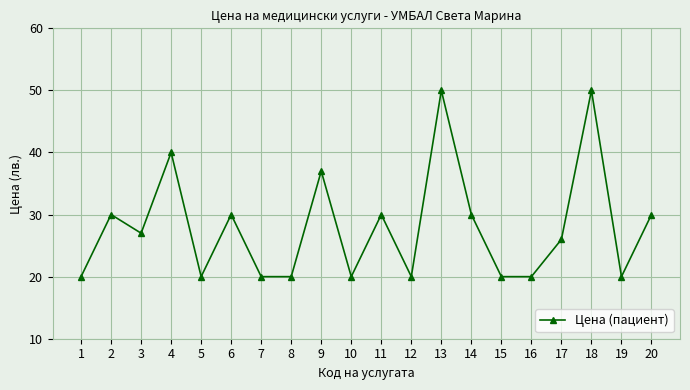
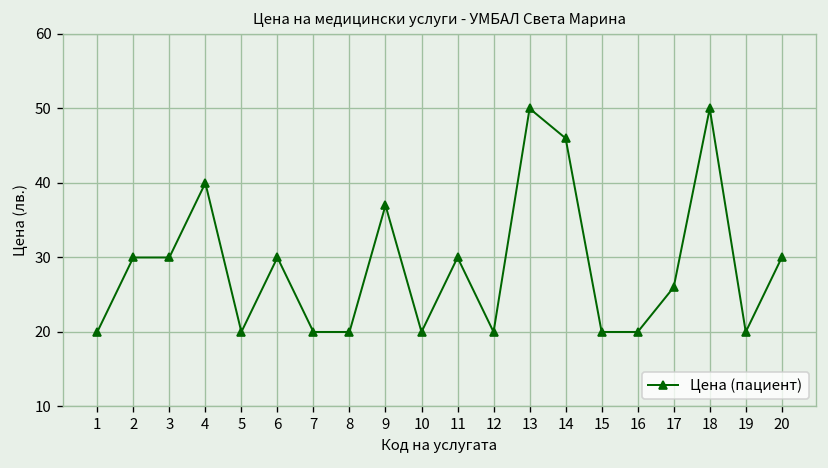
  {
    "1": 20,
    "2": 30,
-   "3": 27,
+   "3": 30,
    "4": 40,
    "5": 20,
    "6": 30,
    "7": 20,
    "8": 20,
    "9": 37,
    "10": 20,
    "11": 30,
    "12": 20,
    "13": 50,
-   "14": 30,
+   "14": 46,
    "15": 20,
    "16": 20,
    "17": 26,
    "18": 50,
    "19": 20,
    "20": 30
  }
